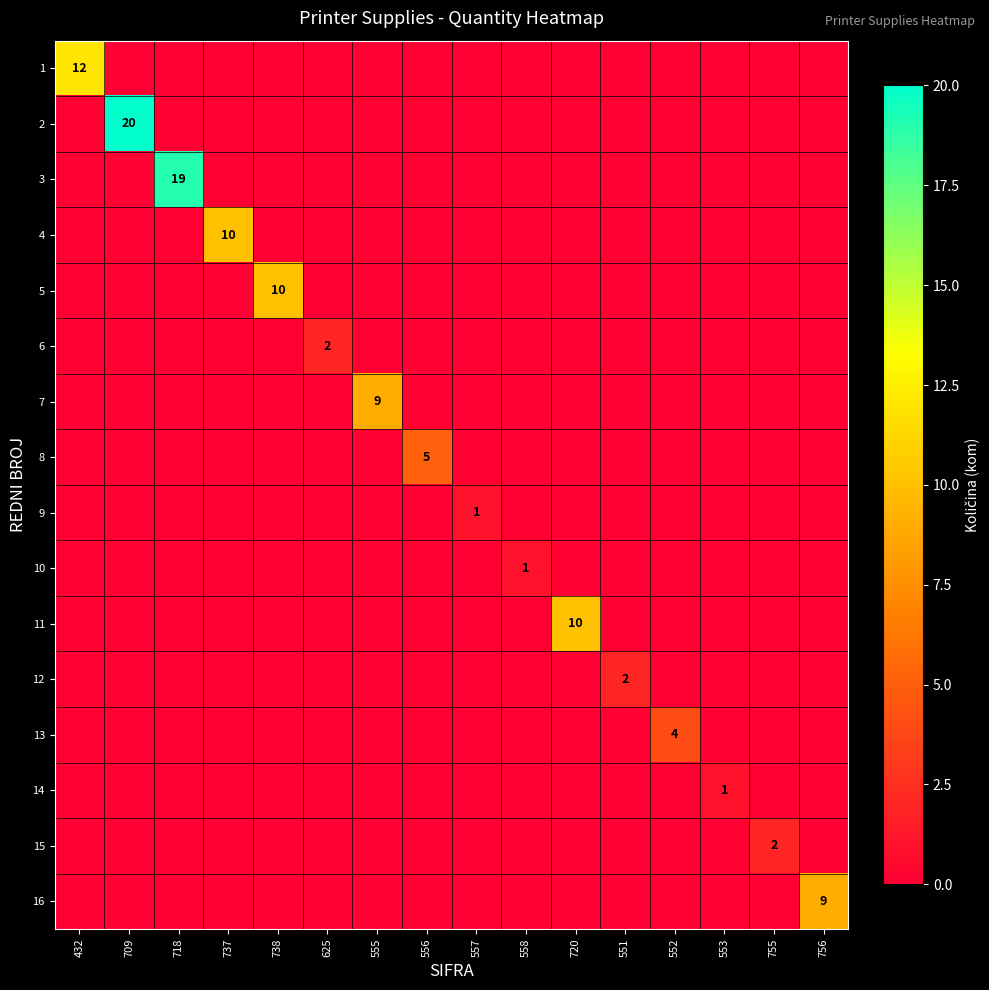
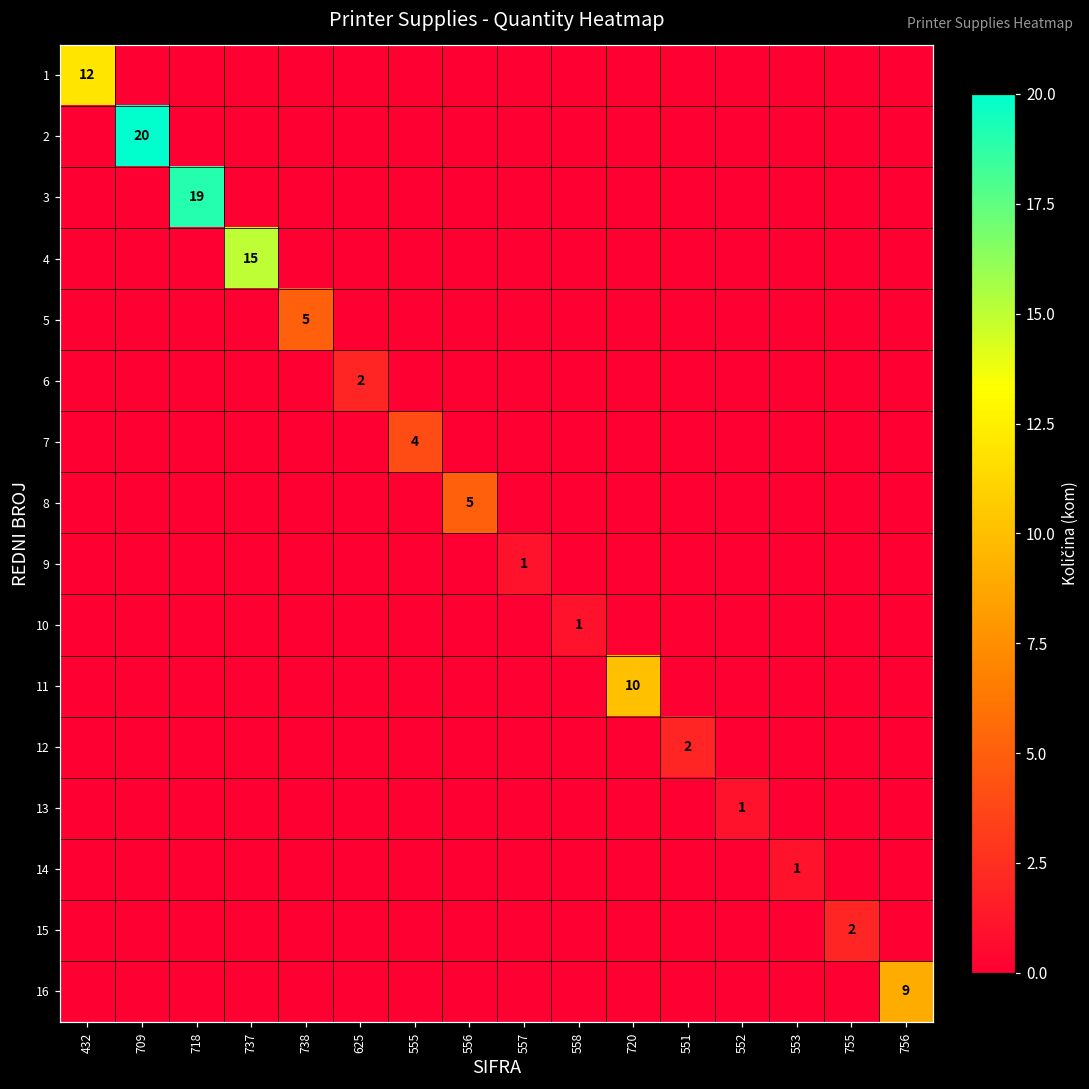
  {
    "1": {
      "432": 12
    },
    "2": {
      "709": 20
    },
    "3": {
      "718": 19
    },
    "4": {
-     "737": 10
+     "737": 15
    },
    "5": {
-     "738": 10
+     "738": 5
    },
    "6": {
      "625": 2
    },
    "7": {
-     "555": 9
+     "555": 4
    },
    "8": {
      "556": 5
    },
    "9": {
      "557": 1
    },
    "10": {
      "558": 1
    },
    "11": {
      "720": 10
    },
    "12": {
      "551": 2
    },
    "13": {
-     "552": 4
+     "552": 1
    },
    "14": {
      "553": 1
    },
    "15": {
      "755": 2
    },
    "16": {
      "756": 9
    }
  }
